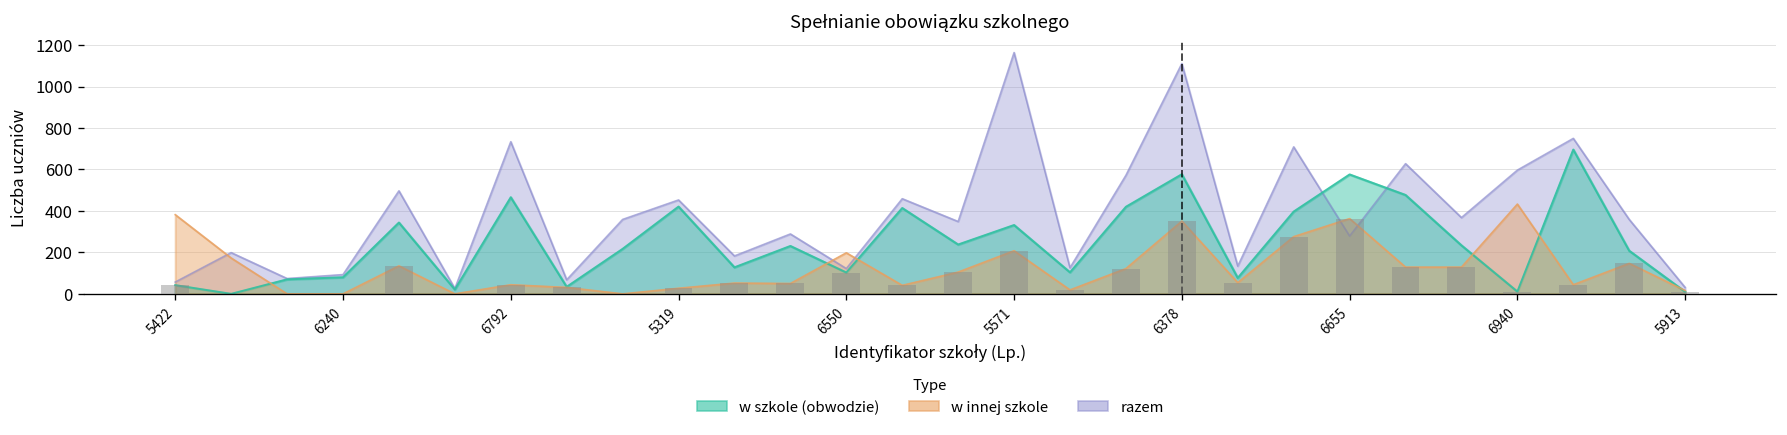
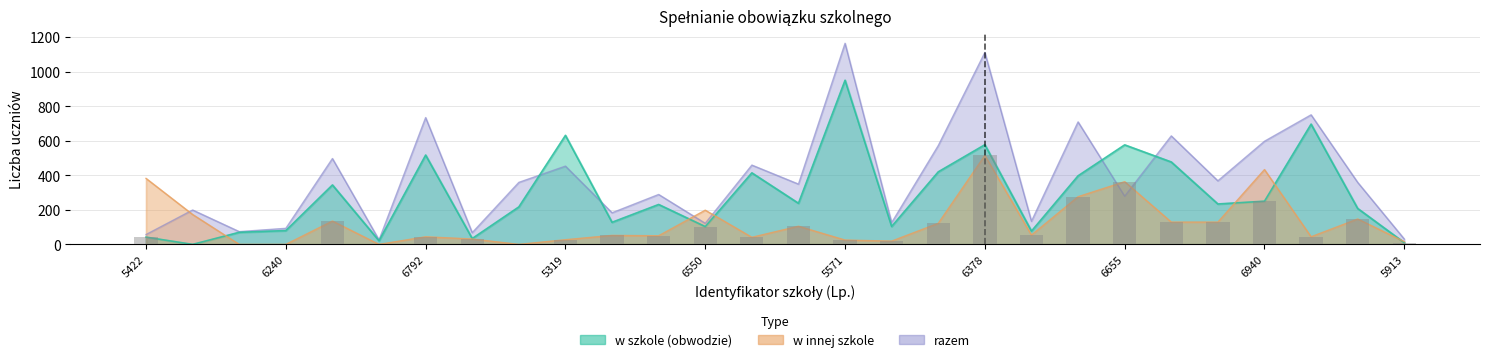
  {
    "w szkole (obwodzie)": {
      "5422": 40,
-     "6792": 470,
-     "5319": 420,
+     "6792": 520,
+     "5319": 630,
      "6550": 100,
-     "5571": 330,
+     "5571": 950,
      "6378": 580,
      "6655": 580,
-     "6940": 10
+     "6940": 250
    },
    "w innej szkole": {
      "5422": 380,
      "6240": 0,
      "6792": 40,
      "5319": 30,
      "6550": 200,
-     "5571": 210,
-     "6378": 350,
+     "5571": 30,
+     "6378": 520,
      "6655": 360,
      "6940": 430
    }
  }
